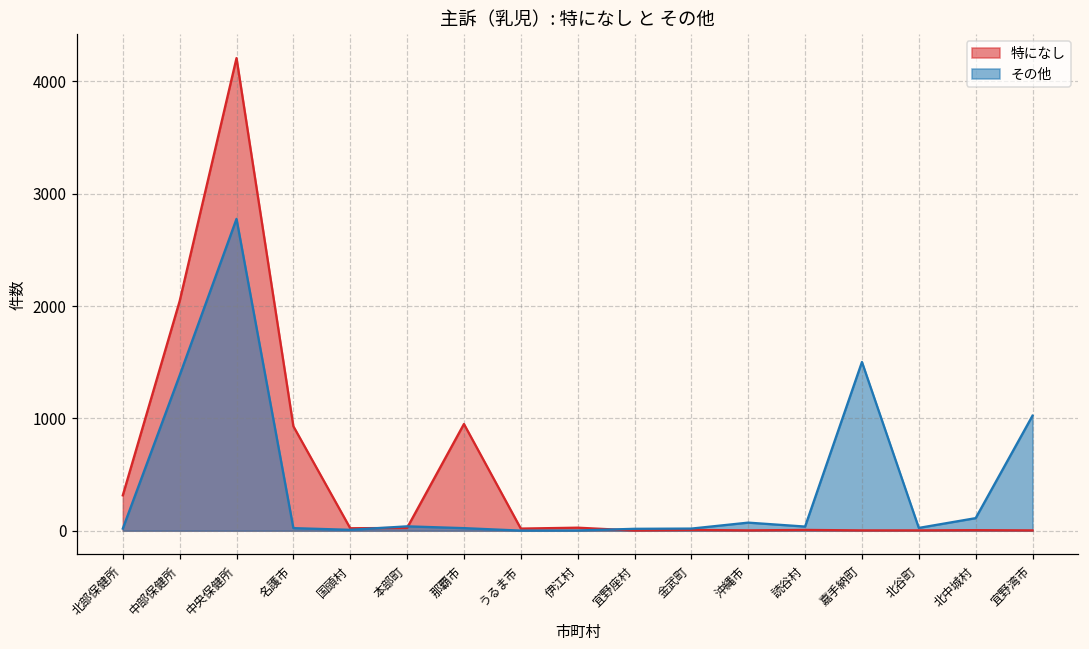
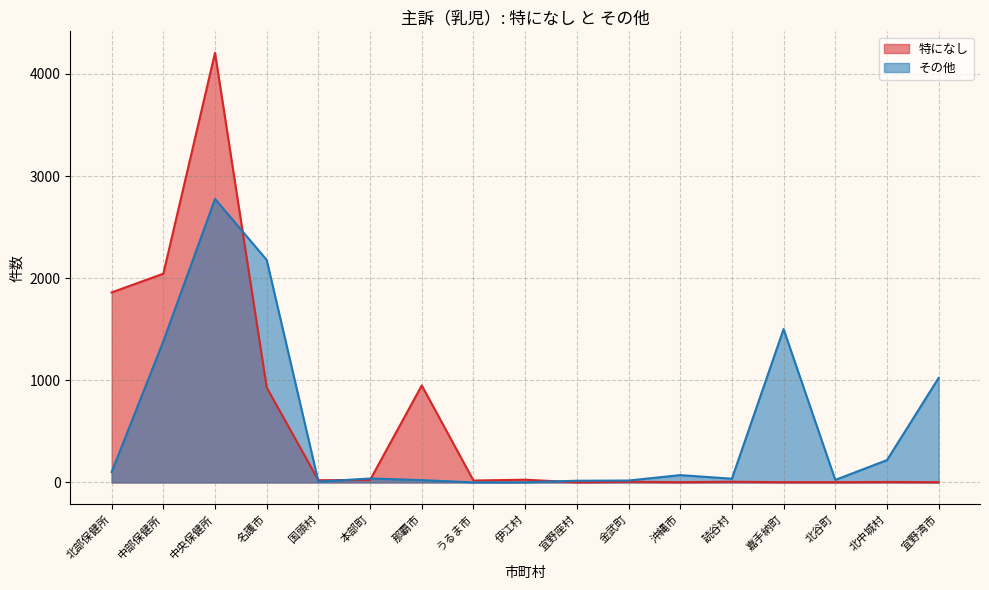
  {
    "特になし": {
-     "北部保健所": 320,
+     "北部保健所": 1860,
      "中部保健所": 2040,
      "中央保健所": 4210,
      "名護市": 930,
      "那覇市": 950,
      "伊江村": 30,
      "沖縄市": 0,
      "読谷村": 10,
      "嘉手納町": 0,
      "北中城村": 10,
      "宜野湾市": 0
    },
    "その他": {
-     "北部保健所": 20,
+     "北部保健所": 100,
      "中部保健所": 1380,
      "中央保健所": 2780,
-     "名護市": 20,
+     "名護市": 2180,
      "那覇市": 20,
      "伊江村": 0,
      "沖縄市": 70,
      "読谷村": 40,
      "嘉手納町": 1500,
-     "北中城村": 110,
+     "北中城村": 220,
      "宜野湾市": 1020
    }
  }
